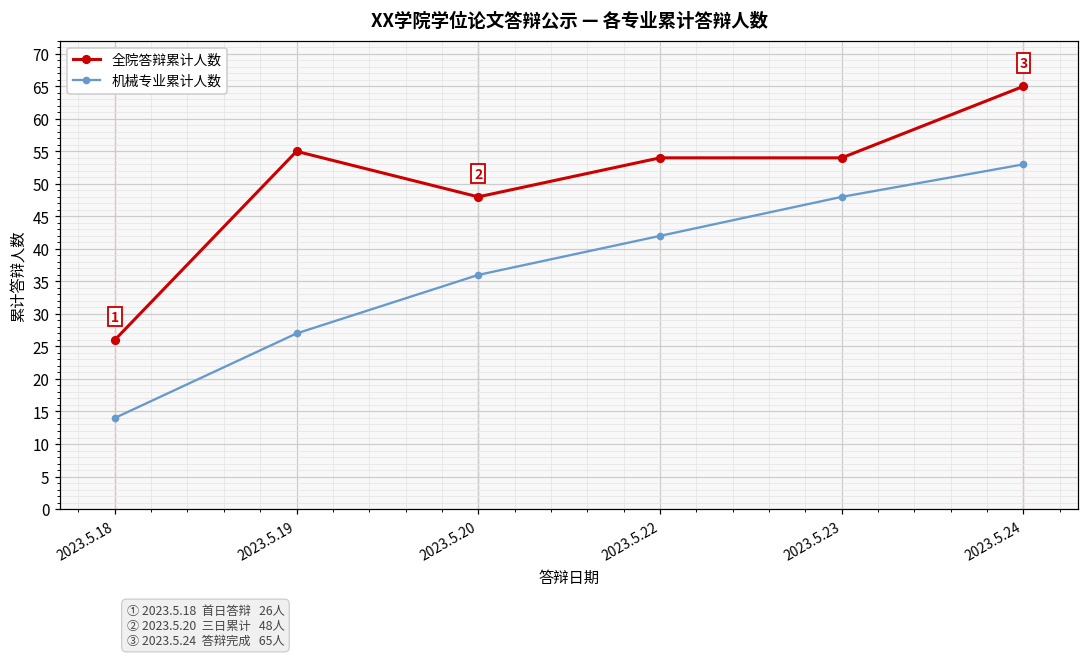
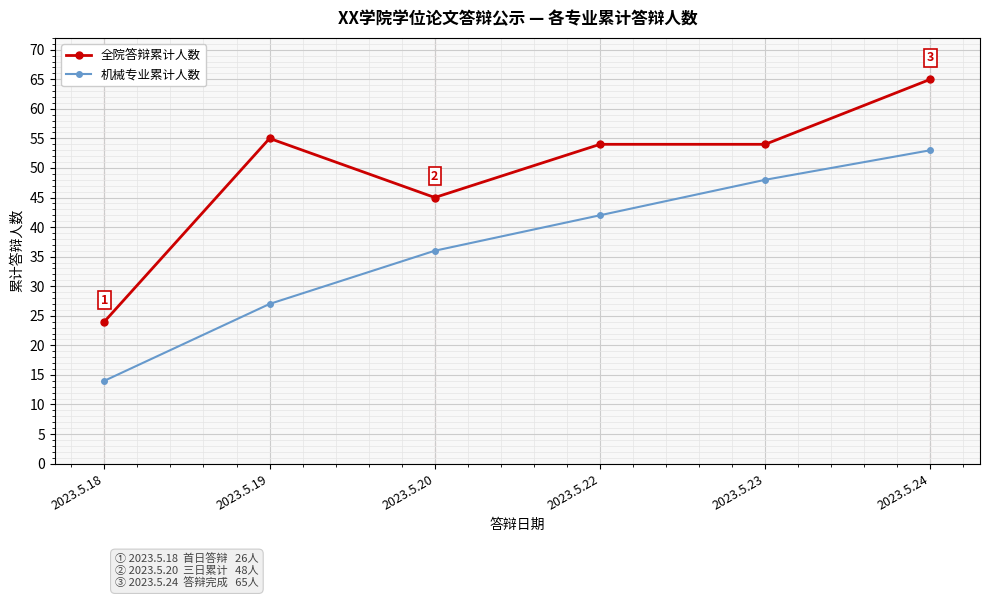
  {
    "全院答辩累计人数": {
-     "2023.5.18": 26,
+     "2023.5.18": 24,
      "2023.5.19": 55,
-     "2023.5.20": 48,
+     "2023.5.20": 45,
      "2023.5.22": 54,
      "2023.5.23": 54
    },
    "机械专业累计人数": {
      "2023.5.18": 14,
      "2023.5.19": 27,
      "2023.5.20": 36,
      "2023.5.22": 42,
      "2023.5.23": 48,
      "2023.5.24": 53
    }
  }
